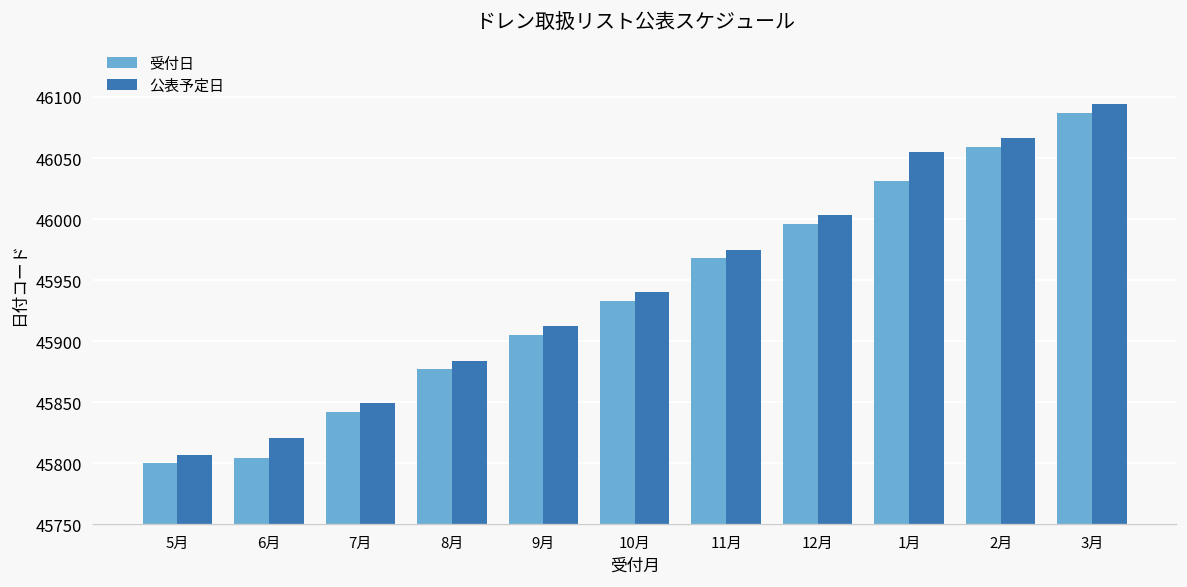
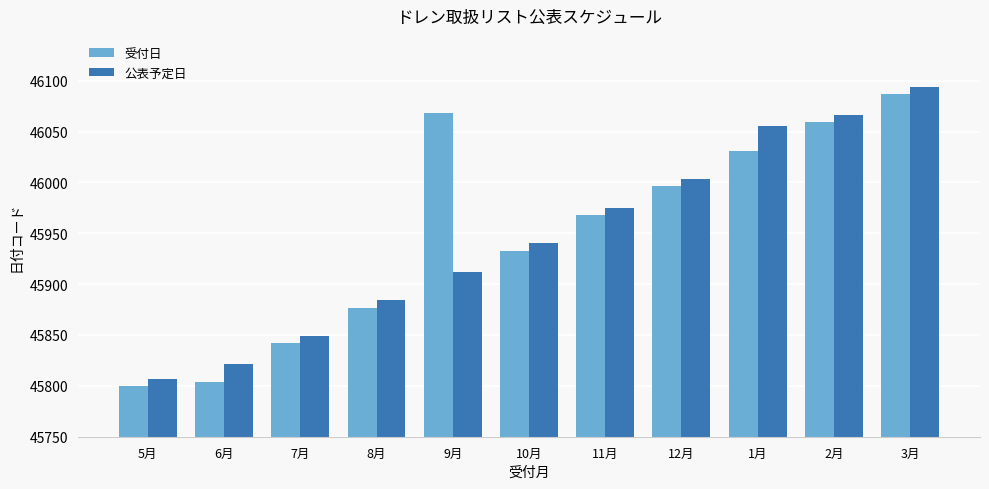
  {
    "受付日": {
      "5月": 45800,
      "6月": 45804,
      "7月": 45842,
      "8月": 45877,
-     "9月": 45905,
+     "9月": 46068,
      "10月": 45933,
      "11月": 45968,
      "12月": 45996,
      "1月": 46031,
      "2月": 46059,
      "3月": 46087
    },
    "公表予定日": {
      "5月": 45807,
      "6月": 45821,
      "7月": 45849,
      "8月": 45884,
      "9月": 45912,
      "10月": 45940,
      "11月": 45975,
      "12月": 46003,
      "1月": 46055,
      "2月": 46066,
      "3月": 46094
    }
  }
